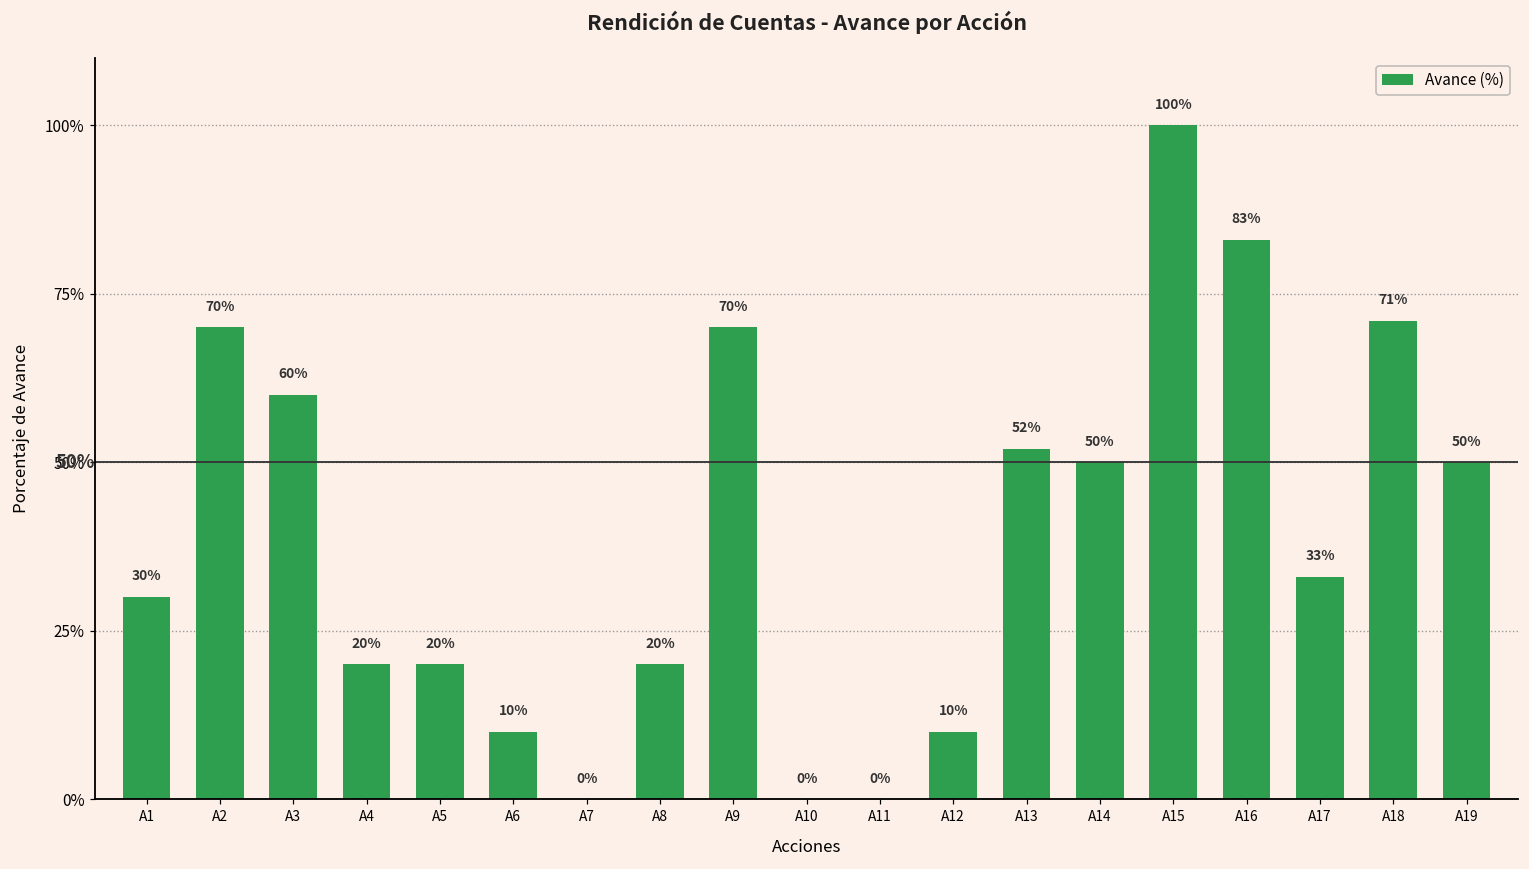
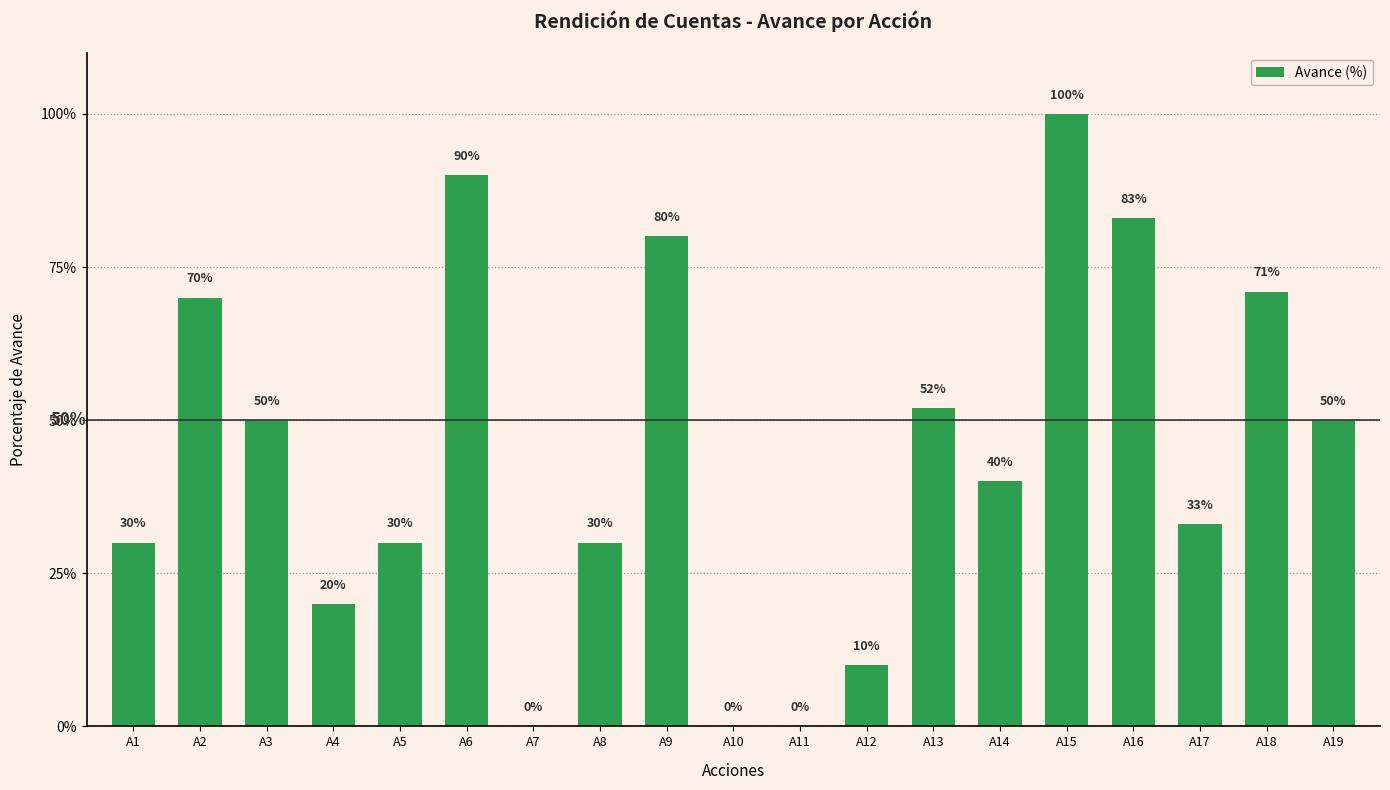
  {
    "A1": "30%",
    "A2": "70%",
-   "A3": "60%",
+   "A3": "50%",
    "A4": "20%",
-   "A5": "20%",
-   "A6": "10%",
+   "A5": "30%",
+   "A6": "90%",
    "A7": "0%",
-   "A8": "20%",
-   "A9": "70%",
+   "A8": "30%",
+   "A9": "80%",
    "A10": "0%",
    "A11": "0%",
    "A12": "10%",
    "A13": "52%",
-   "A14": "50%",
+   "A14": "40%",
    "A15": "100%",
    "A16": "83%",
    "A17": "33%",
    "A18": "71%",
    "A19": "50%"
  }
